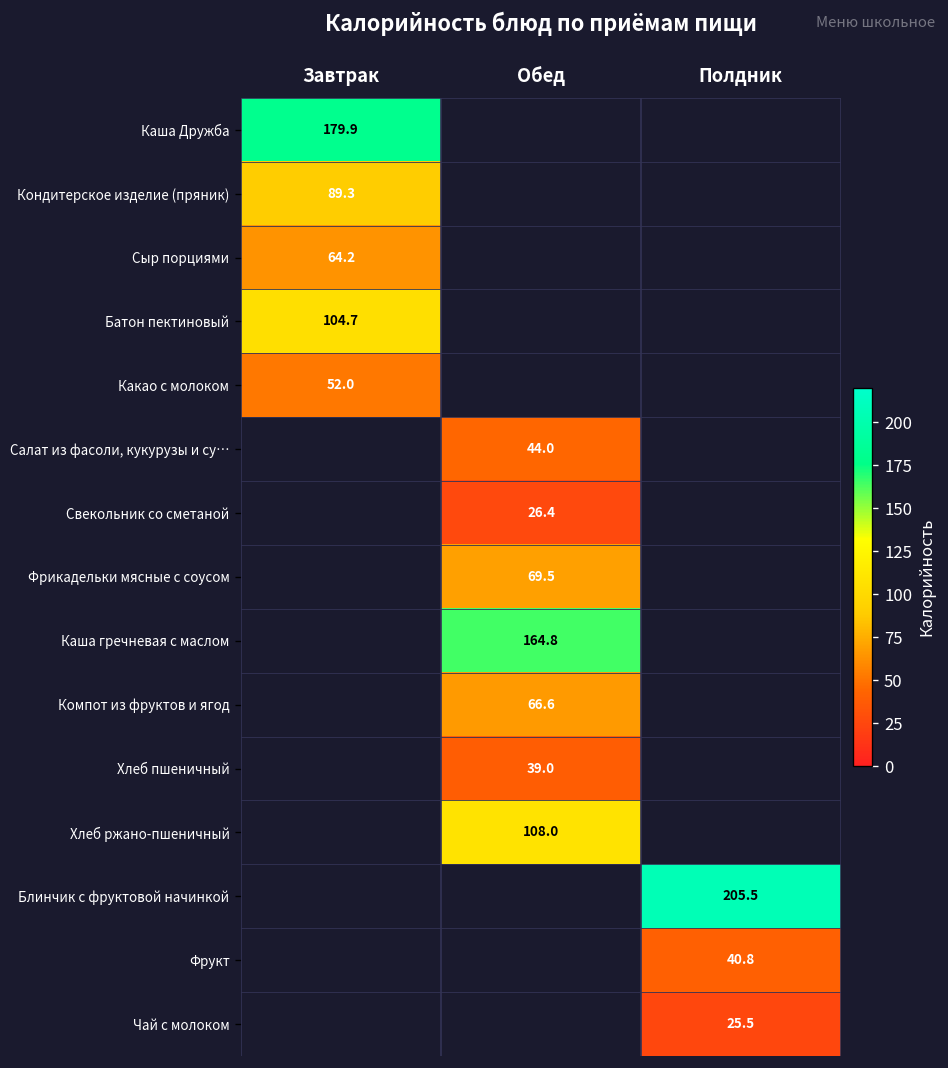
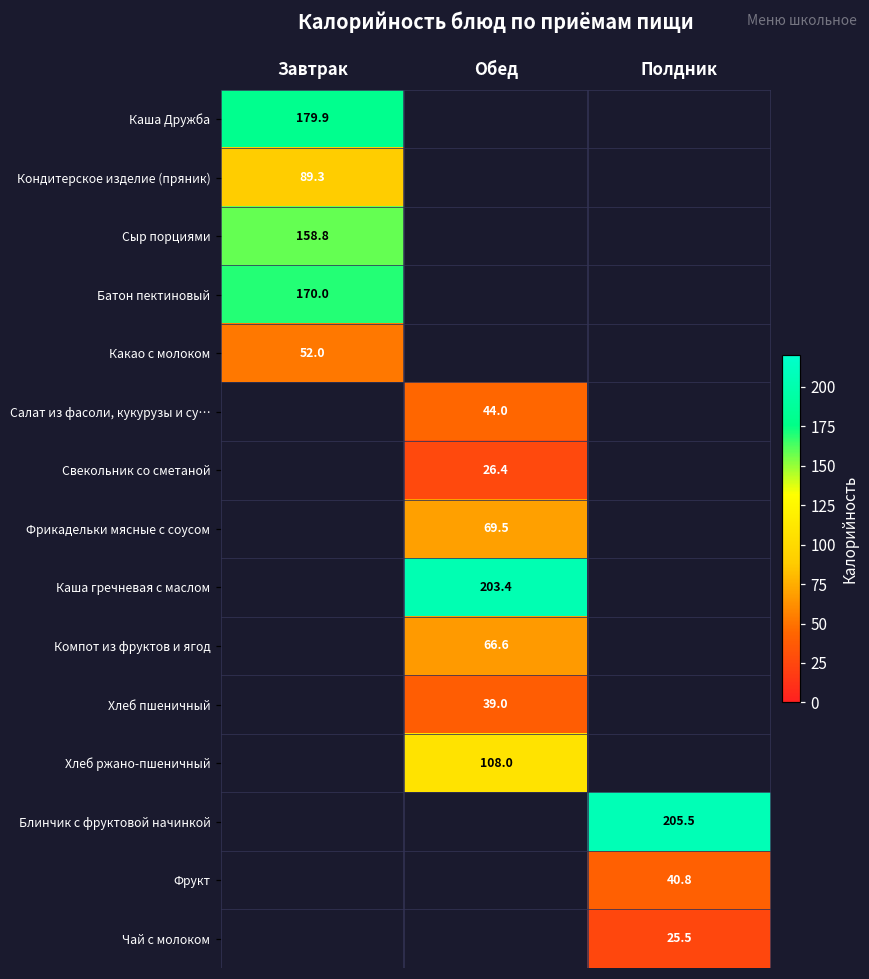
  {
    "Каша Дружба": {
      "Завтрак": 179.9
    },
    "Кондитерское изделие (пряник)": {
      "Завтрак": 89.3
    },
    "Сыр порциями": {
-     "Завтрак": 64.2
+     "Завтрак": 158.8
    },
    "Батон пектиновый": {
-     "Завтрак": 104.7
+     "Завтрак": 170.0
    },
    "Какао с молоком": {
      "Завтрак": 52.0
    },
    "Салат из фасоли, кукурузы и су…": {
      "Обед": 44.0
    },
    "Свекольник со сметаной": {
      "Обед": 26.4
    },
    "Фрикадельки мясные с соусом": {
      "Обед": 69.5
    },
    "Каша гречневая с маслом": {
-     "Обед": 164.8
+     "Обед": 203.4
    },
    "Компот из фруктов и ягод": {
      "Обед": 66.6
    },
    "Хлеб пшеничный": {
      "Обед": 39.0
    },
    "Хлеб ржано-пшеничный": {
      "Обед": 108.0
    },
    "Блинчик с фруктовой начинкой": {
      "Полдник": 205.5
    },
    "Фрукт": {
      "Полдник": 40.8
    },
    "Чай с молоком": {
      "Полдник": 25.5
    }
  }
